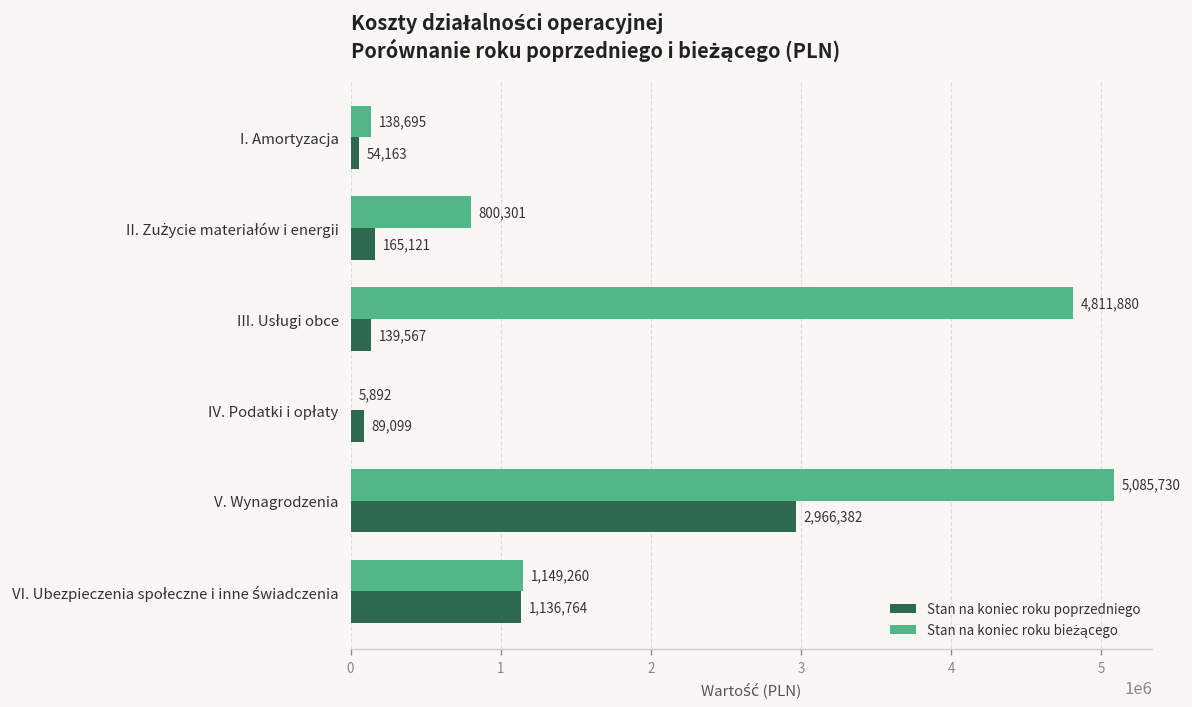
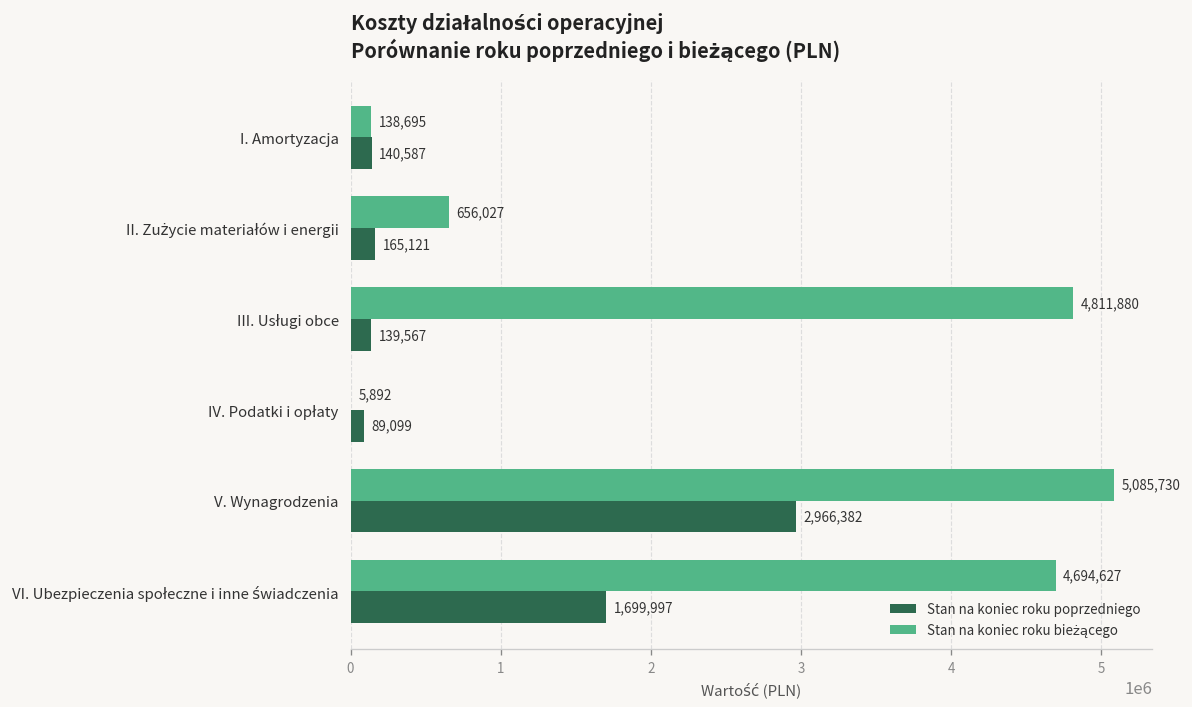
  {
    "Stan na koniec roku poprzedniego": {
-     "I. Amortyzacja": "54,163",
+     "I. Amortyzacja": "140,587",
      "II. Zużycie materiałów i energii": "165,121",
      "III. Usługi obce": "139,567",
      "IV. Podatki i opłaty": "89,099",
      "V. Wynagrodzenia": "2,966,382",
-     "VI. Ubezpieczenia społeczne i inne świadczenia": "1,136,764"
+     "VI. Ubezpieczenia społeczne i inne świadczenia": "1,699,997"
    },
    "Stan na koniec roku bieżącego": {
      "I. Amortyzacja": "138,695",
-     "II. Zużycie materiałów i energii": "800,301",
+     "II. Zużycie materiałów i energii": "656,027",
      "III. Usługi obce": "4,811,880",
      "IV. Podatki i opłaty": "5,892",
      "V. Wynagrodzenia": "5,085,730",
-     "VI. Ubezpieczenia społeczne i inne świadczenia": "1,149,260"
+     "VI. Ubezpieczenia społeczne i inne świadczenia": "4,694,627"
    }
  }
